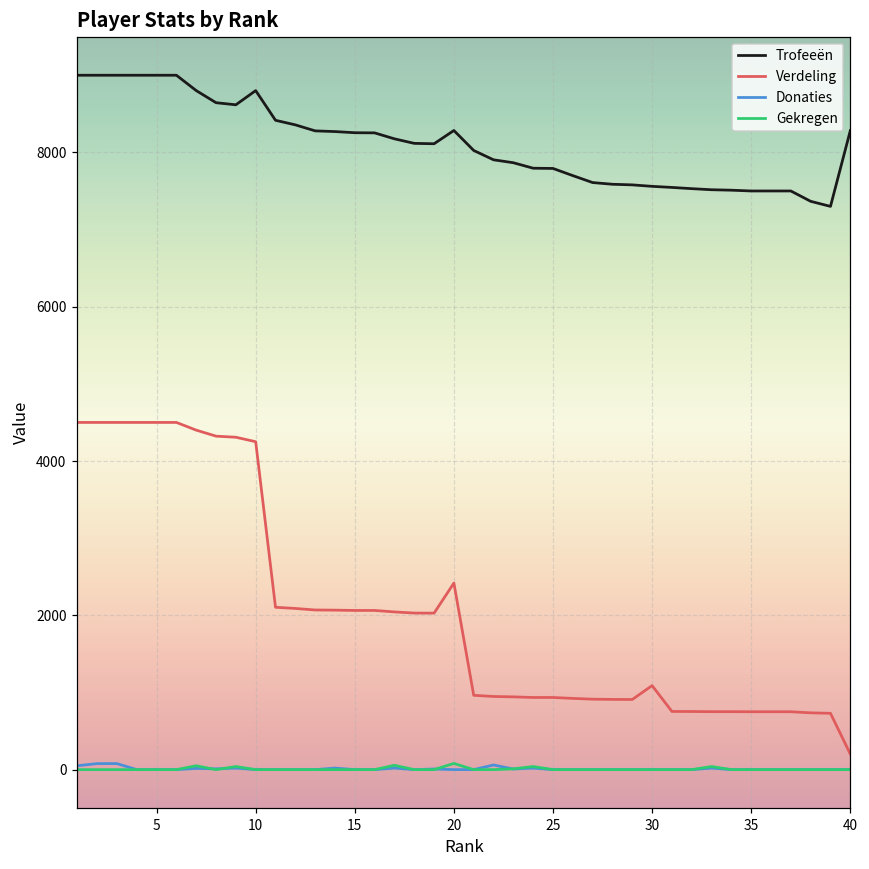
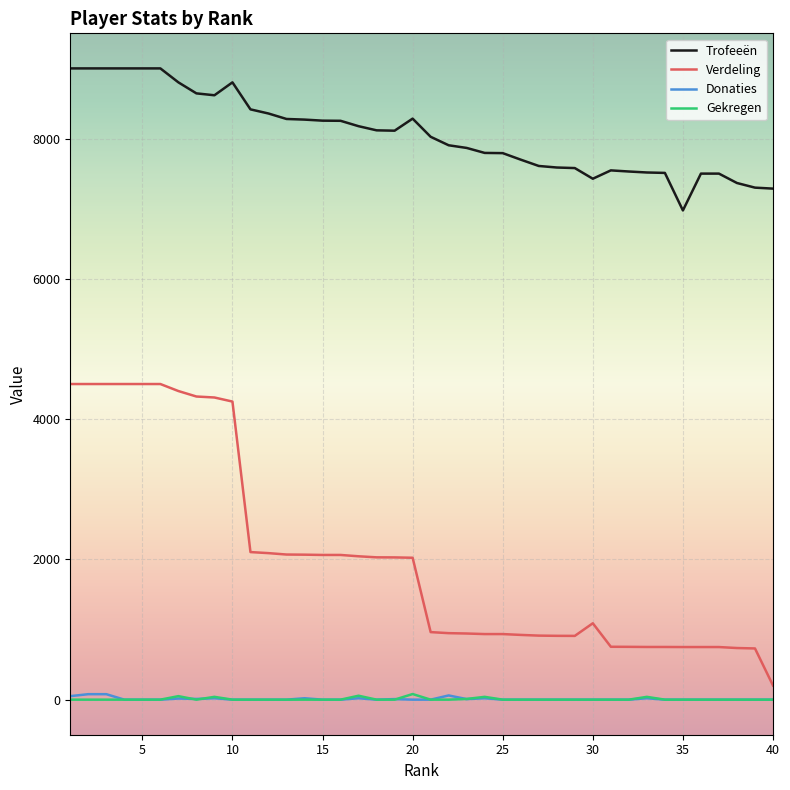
  {
    "Trofeeën": {
      "5": 9000,
      "10": 8800,
      "15": 8300,
      "20": 8300,
      "25": 7800,
-     "30": 7600,
-     "35": 7500,
-     "40": 8300
+     "30": 7400,
+     "35": 7000,
+     "40": 7300
    },
    "Verdeling": {
      "5": 4500,
      "10": 4300,
      "15": 2100,
-     "20": 2400,
+     "20": 2000,
      "25": 900,
      "30": 1100,
      "35": 800,
      "40": 200
    },
    "Donaties": {
      "20": 0
    },
    "Gekregen": {
      "20": 100
    }
  }
